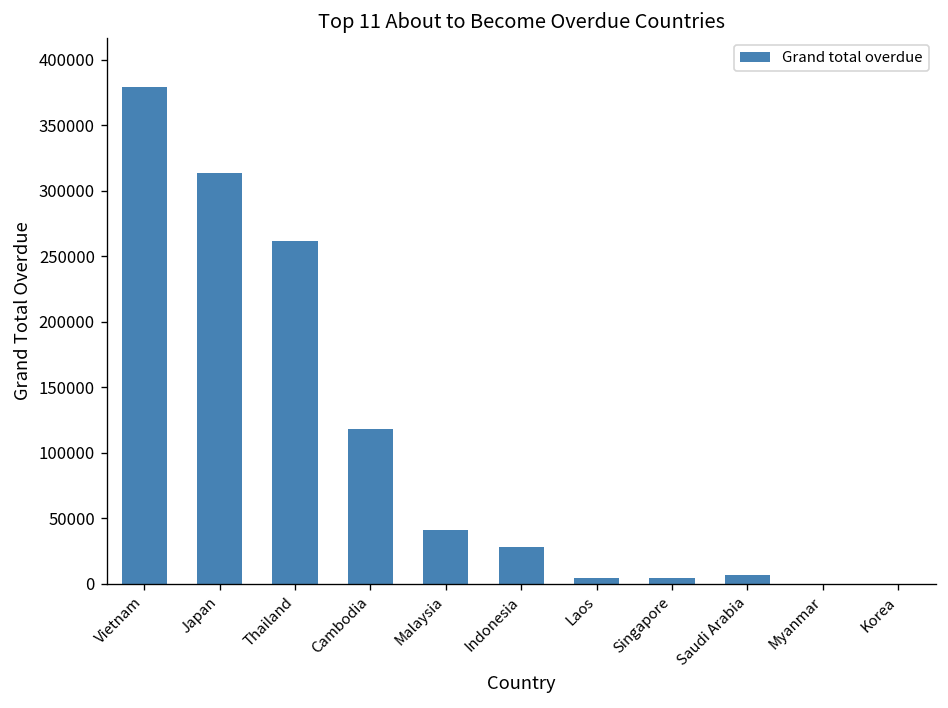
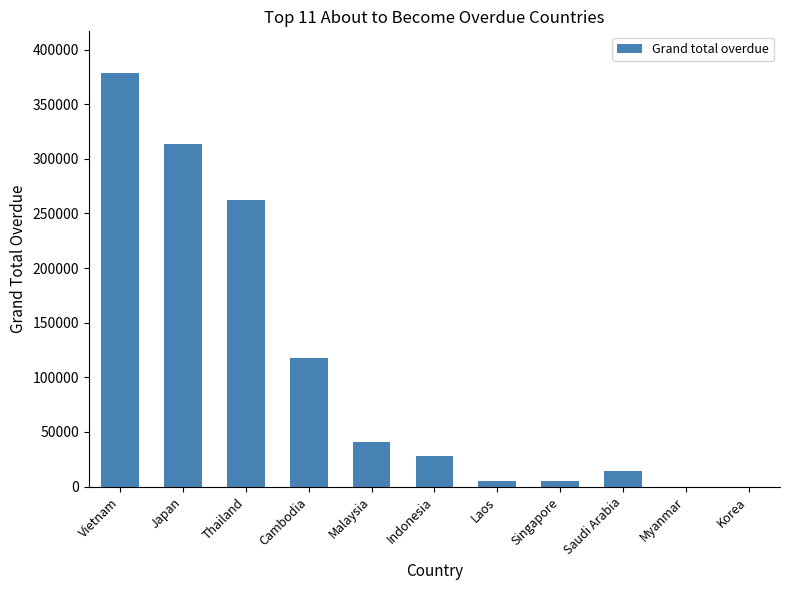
  {
    "Vietnam": 379000,
    "Japan": 313000,
    "Thailand": 262000,
    "Cambodia": 118000,
    "Malaysia": 41000,
    "Indonesia": 28000,
    "Laos": 5000,
    "Singapore": 5000,
-   "Saudi Arabia": 6000,
+   "Saudi Arabia": 15000,
    "Myanmar": 0,
    "Korea": 0
  }
